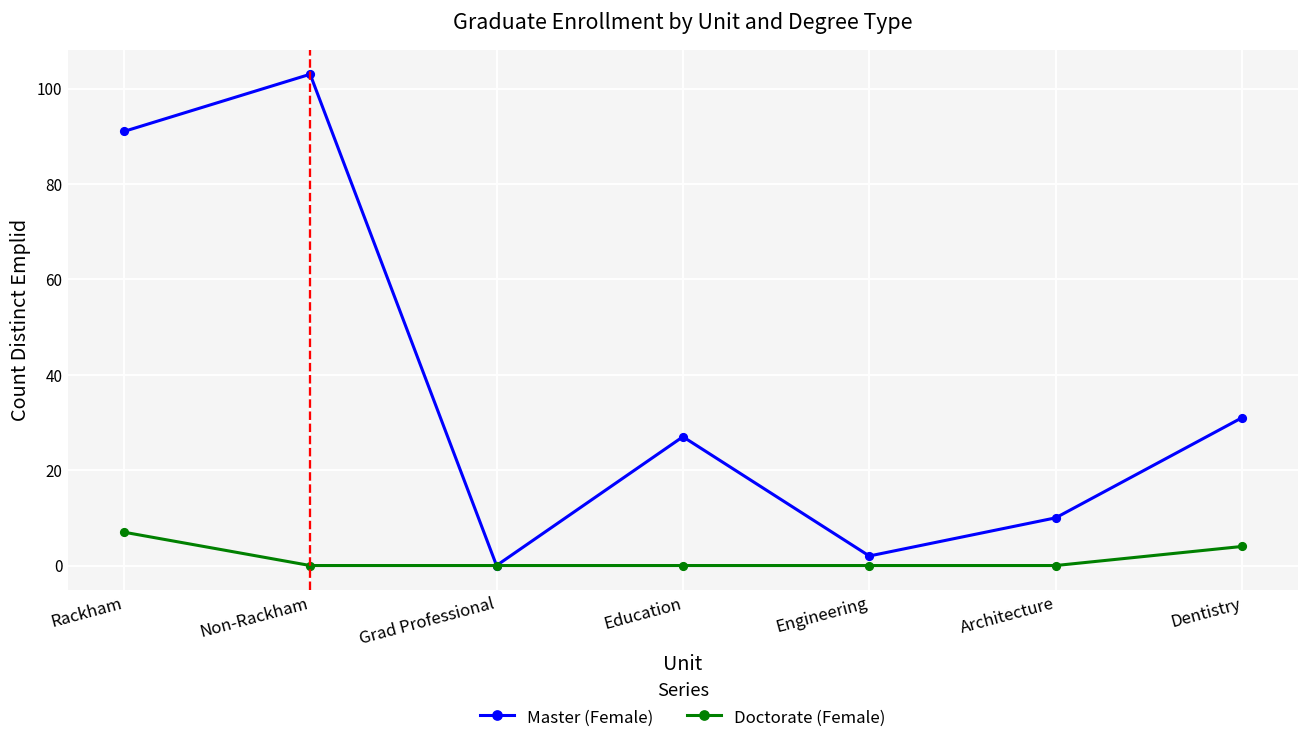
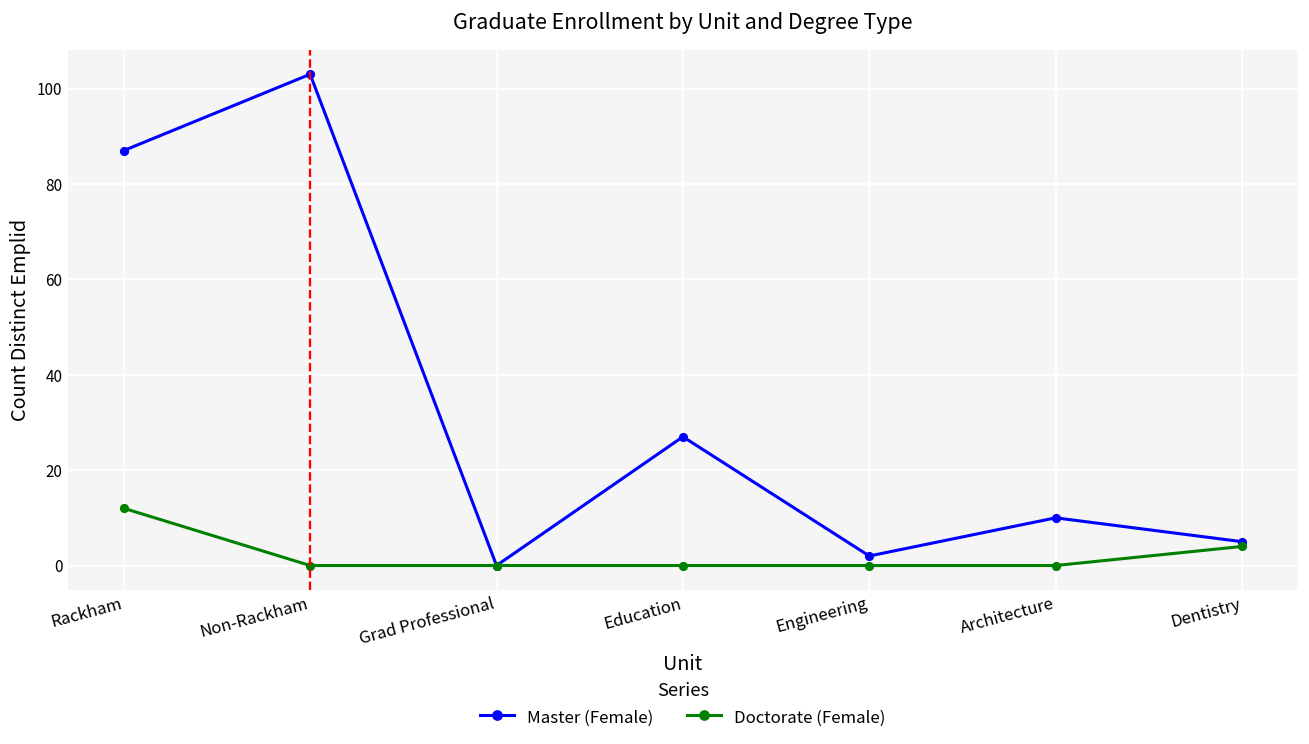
  {
    "Master (Female)": {
-     "Rackham": 91,
+     "Rackham": 87,
      "Non-Rackham": 103,
      "Education": 27,
      "Engineering": 2,
      "Architecture": 10,
-     "Dentistry": 31
+     "Dentistry": 5
    },
    "Doctorate (Female)": {
-     "Rackham": 7,
+     "Rackham": 12,
      "Non-Rackham": 0,
      "Education": 0,
      "Engineering": 0,
      "Architecture": 0,
      "Dentistry": 4
    }
  }
